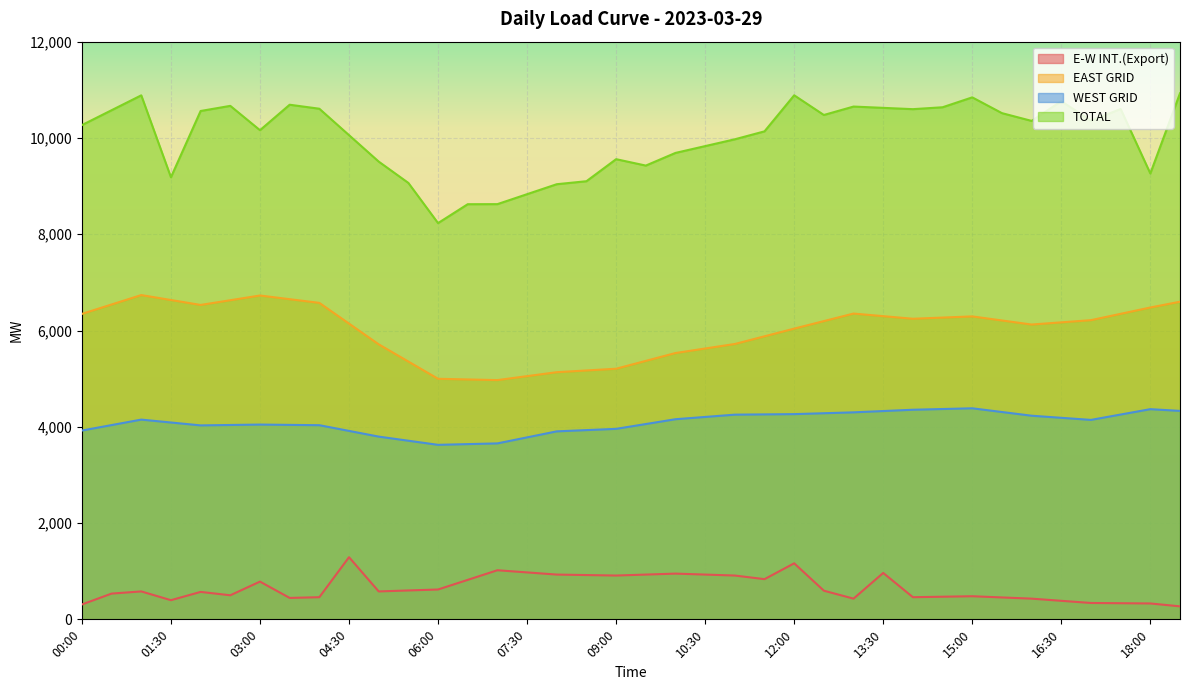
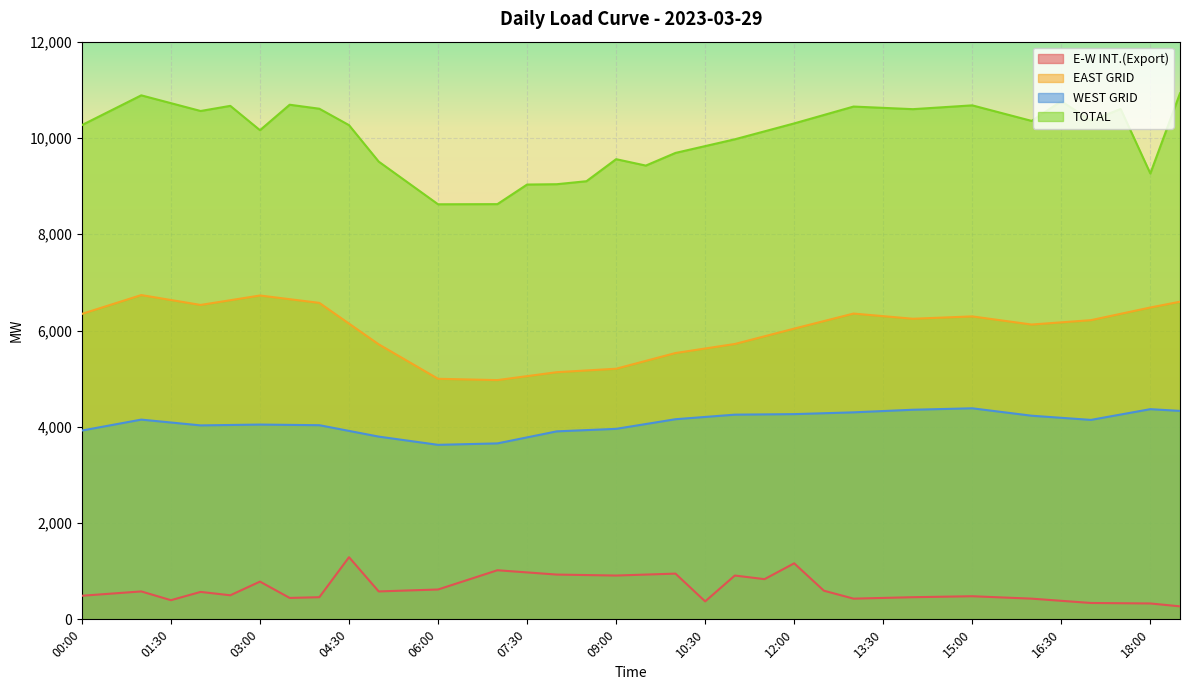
  {
    "E-W INT.(Export)": {
-     "00:00": "300",
+     "00:00": "500",
      "01:30": "400",
      "03:00": "800",
      "04:30": "1,300",
      "06:00": "600",
      "07:30": "1,000",
      "09:00": "900",
-     "10:30": "900",
+     "10:30": "400",
      "12:00": "1,200",
-     "13:30": "1,000",
+     "13:30": "400",
      "15:00": "500",
      "16:30": "400",
      "18:00": "300"
    },
    "EAST GRID": {
      "00:00": "6,300",
      "01:30": "6,600",
      "03:00": "6,700",
      "04:30": "6,100",
      "06:00": "5,000",
      "07:30": "5,100",
      "09:00": "5,200",
      "10:30": "5,600",
      "12:00": "6,000",
      "13:30": "6,300",
      "15:00": "6,300",
      "16:30": "6,200",
      "18:00": "6,500"
    },
    "WEST GRID": {
      "00:00": "3,900",
      "01:30": "4,100",
      "03:00": "4,000",
      "04:30": "3,900",
      "06:00": "3,600",
      "07:30": "3,800",
      "09:00": "4,000",
      "10:30": "4,200",
      "12:00": "4,300",
      "13:30": "4,300",
      "15:00": "4,400",
      "16:30": "4,200",
      "18:00": "4,400"
    },
    "TOTAL": {
      "00:00": "10,300",
-     "01:30": "9,200",
+     "01:30": "10,700",
      "03:00": "10,200",
-     "04:30": "10,100",
-     "06:00": "8,200",
-     "07:30": "8,800",
+     "04:30": "10,300",
+     "06:00": "8,600",
+     "07:30": "9,000",
      "09:00": "9,600",
      "10:30": "9,800",
-     "12:00": "10,900",
+     "12:00": "10,300",
      "13:30": "10,600",
-     "15:00": "10,800",
+     "15:00": "10,700",
      "18:00": "9,300"
    }
  }
